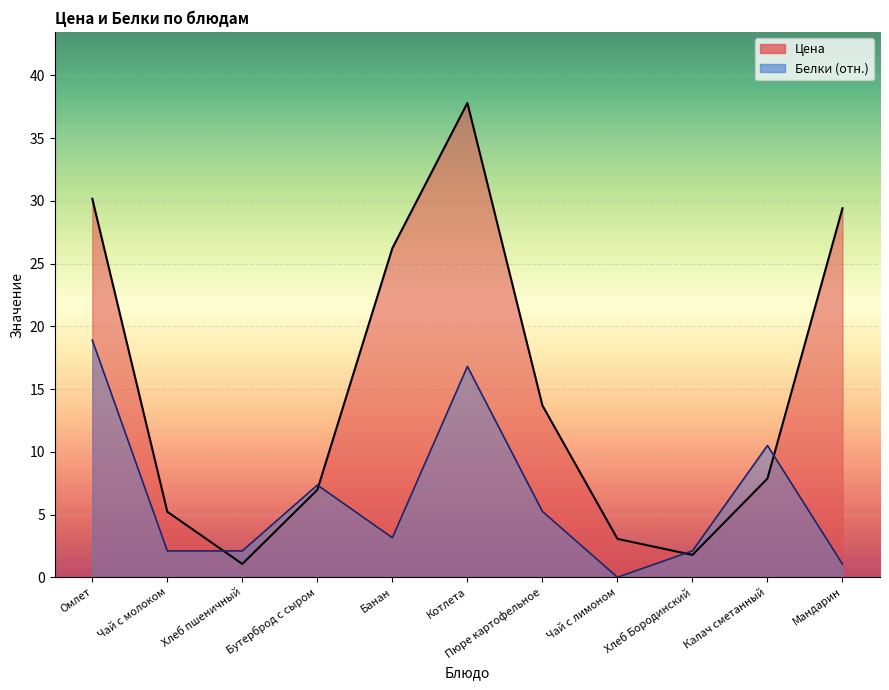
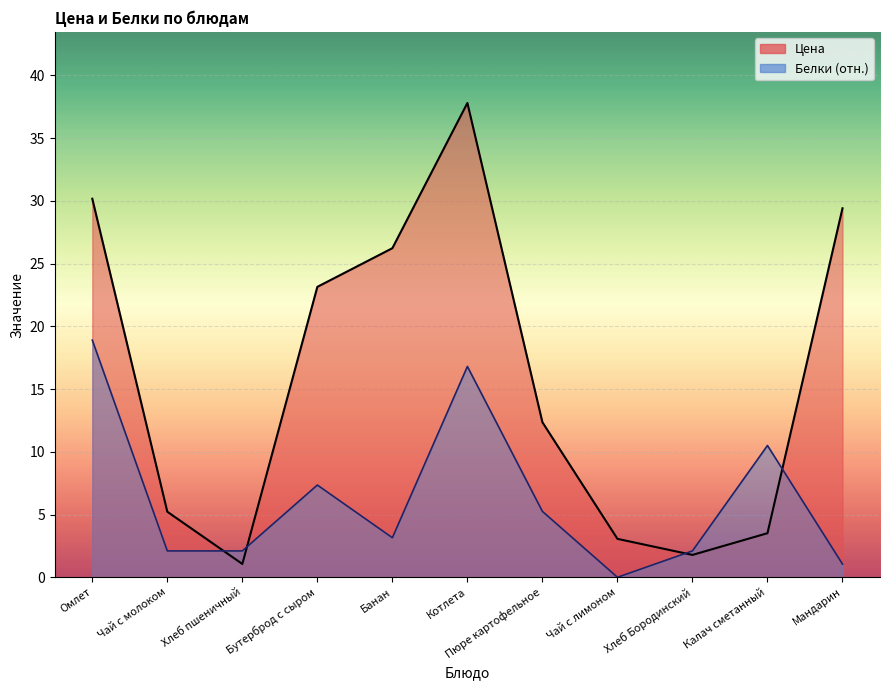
  {
    "Цена": {
      "Омлет": 30.2,
      "Чай с молоком": 5.2,
      "Хлеб пшеничный": 1.1,
-     "Бутерброд с сыром": 7.0,
+     "Бутерброд с сыром": 23.1,
      "Банан": 26.2,
      "Котлета": 37.8,
-     "Пюре картофельное": 13.7,
+     "Пюре картофельное": 12.4,
      "Чай с лимоном": 3.1,
      "Хлеб Бородинский": 1.8,
-     "Калач сметанный": 7.9,
+     "Калач сметанный": 3.5,
      "Мандарин": 29.4
    },
    "Белки (отн.)": {
      "Омлет": 18.9,
      "Чай с молоком": 2.1,
      "Хлеб пшеничный": 2.1,
      "Бутерброд с сыром": 7.3,
      "Банан": 3.1,
      "Котлета": 16.8,
      "Пюре картофельное": 5.2,
      "Чай с лимоном": 0.0,
      "Хлеб Бородинский": 2.1,
      "Калач сметанный": 10.5,
      "Мандарин": 1.0
    }
  }
